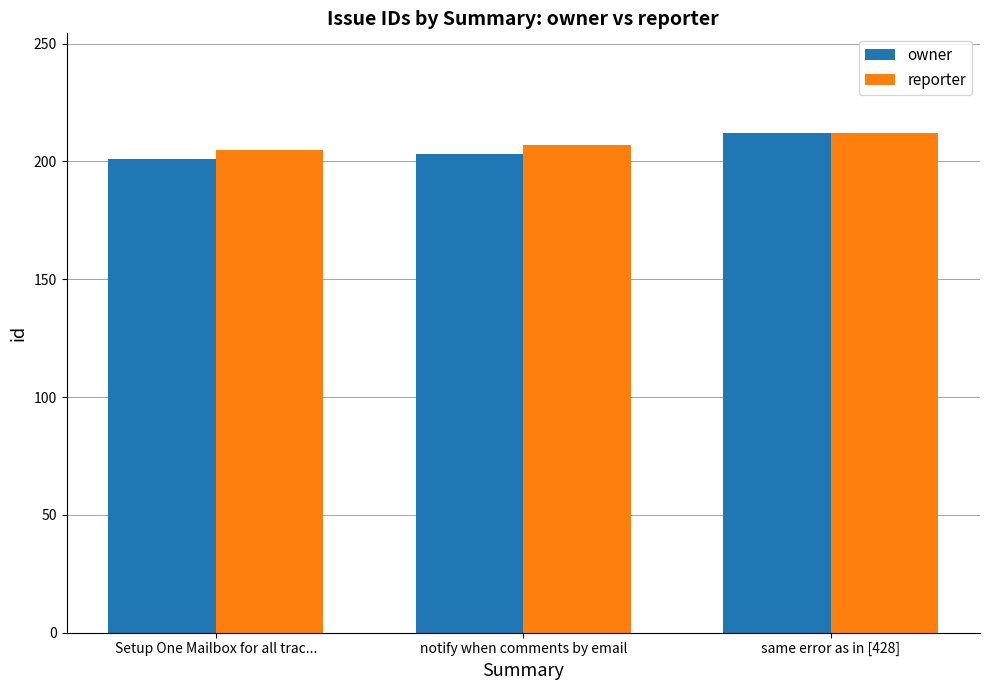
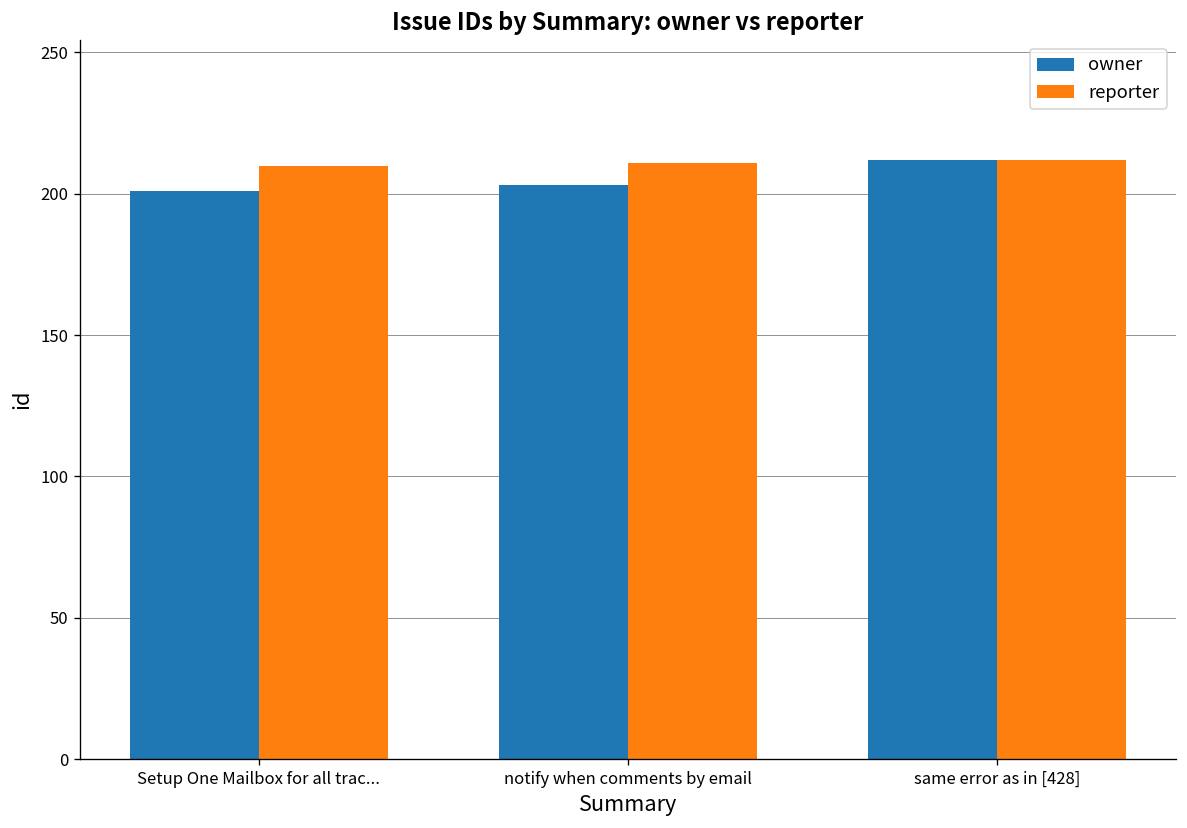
  {
    "owner": {
      "Setup One Mailbox for all trac...": 201,
      "notify when comments by email": 203,
      "same error as in [428]": 212
    },
    "reporter": {
-     "Setup One Mailbox for all trac...": 205,
-     "notify when comments by email": 207,
+     "Setup One Mailbox for all trac...": 210,
+     "notify when comments by email": 211,
      "same error as in [428]": 212
    }
  }
